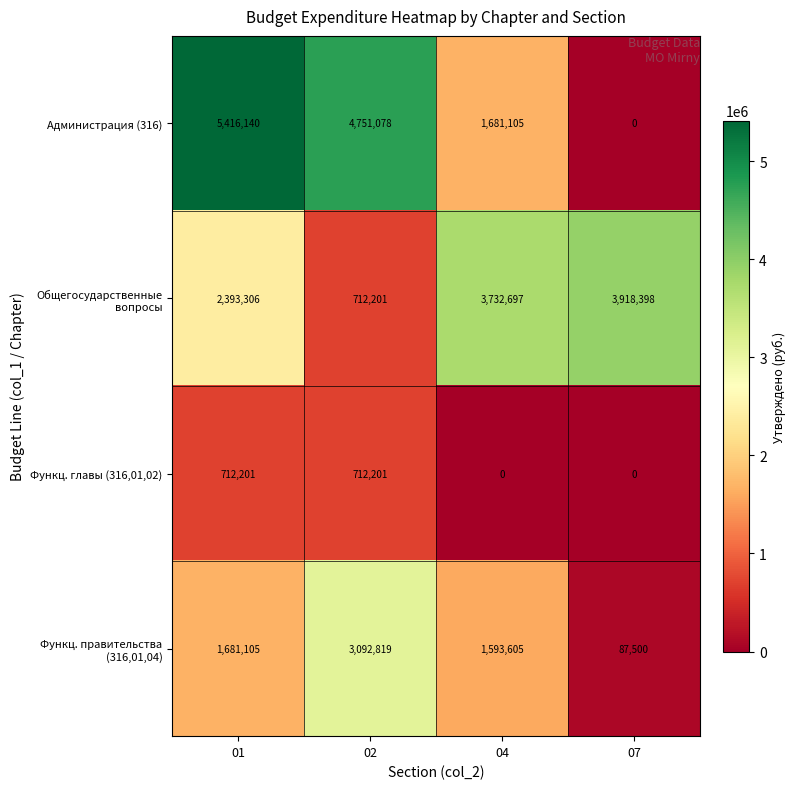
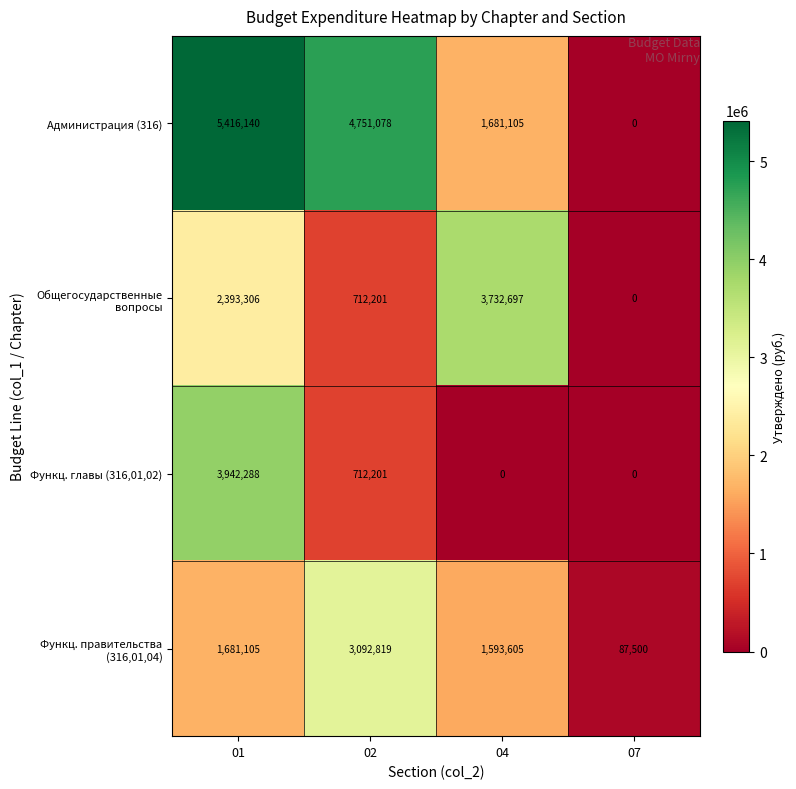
  {
    "Администрация (316)": {
      "01": "5,416,140",
      "02": "4,751,078",
      "04": "1,681,105"
    },
    "Общегосударственные вопросы": {
      "01": "2,393,306",
      "02": "712,201",
      "04": "3,732,697",
-     "07": "3,918,398"
+     "07": "0"
    },
    "Функц. главы (316,01,02)": {
-     "01": "712,201",
+     "01": "3,942,288",
      "02": "712,201",
      "04": "0",
      "07": "0"
    },
    "Функц. правительства (316,01,04)": {
      "01": "1,681,105",
      "02": "3,092,819",
      "04": "1,593,605",
      "07": "87,500"
    }
  }
